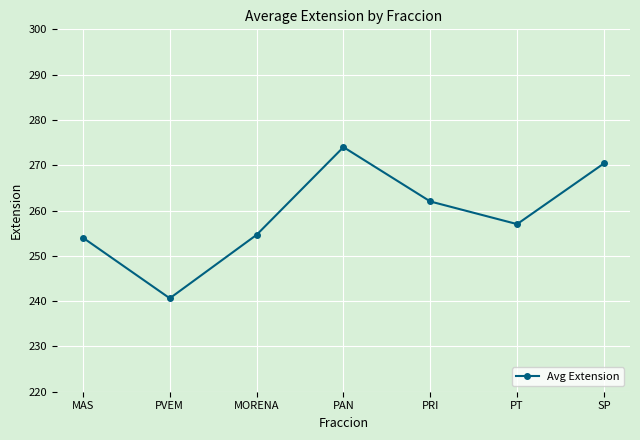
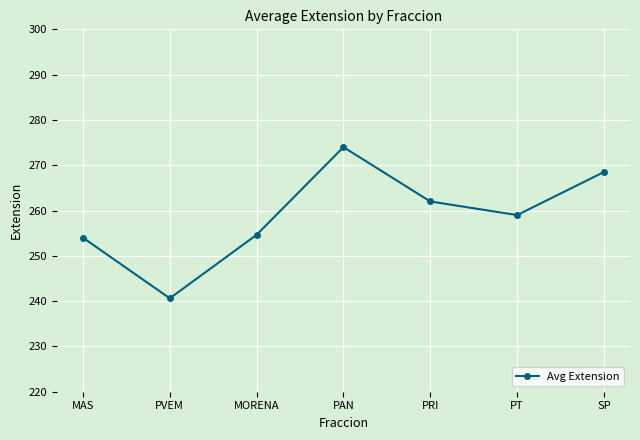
  {
    "MAS": 254,
    "PVEM": 241,
    "MORENA": 255,
    "PAN": 274,
    "PRI": 262,
-   "PT": 257,
-   "SP": 270
+   "PT": 259,
+   "SP": 269
  }
